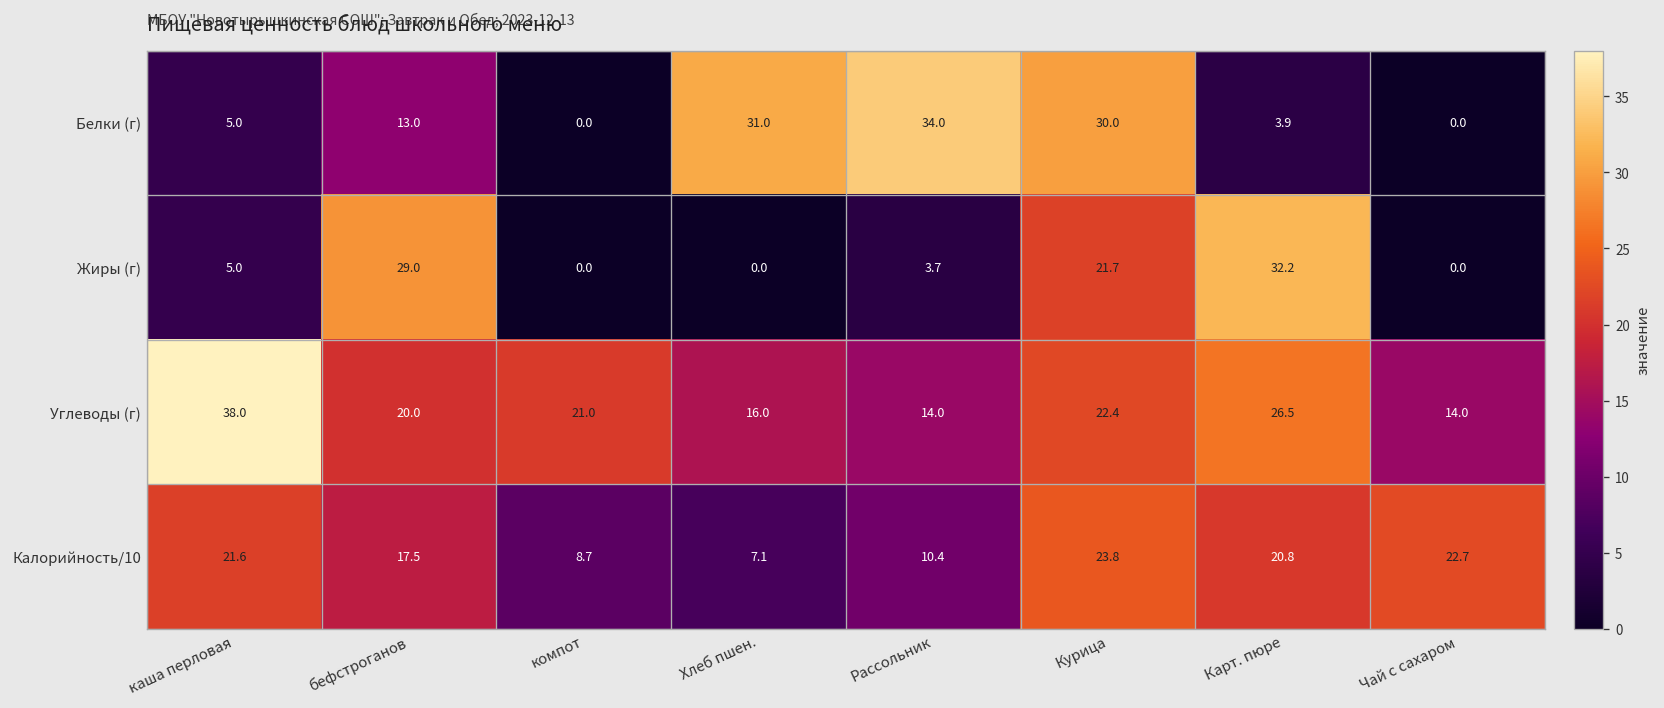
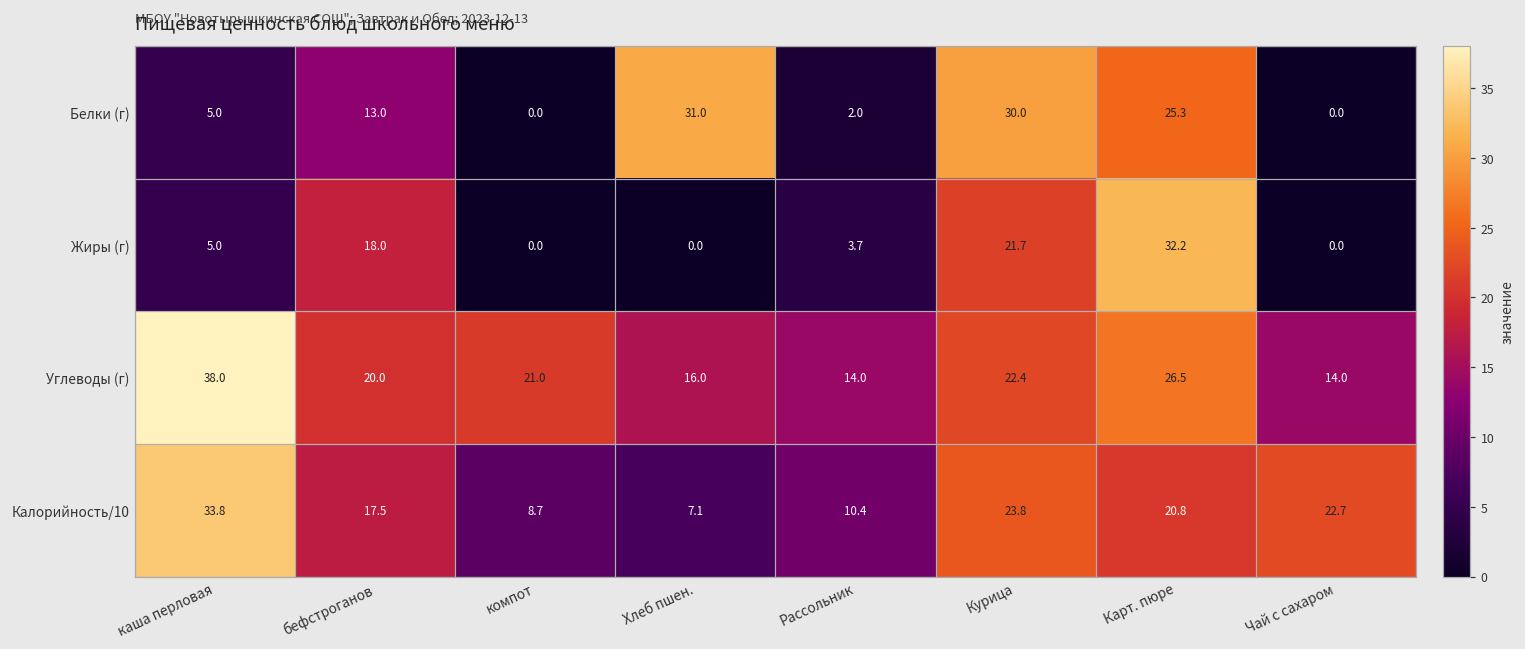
  {
    "Белки (г)": {
      "каша перловая": 5.0,
      "бефстроганов": 13.0,
      "компот": 0.0,
      "Хлеб пшен.": 31.0,
-     "Рассольник": 34.0,
+     "Рассольник": 2.0,
      "Курица": 30.0,
-     "Карт. пюре": 3.9,
+     "Карт. пюре": 25.3,
      "Чай с сахаром": 0.0
    },
    "Жиры (г)": {
      "каша перловая": 5.0,
-     "бефстроганов": 29.0,
+     "бефстроганов": 18.0,
      "компот": 0.0,
      "Хлеб пшен.": 0.0,
      "Рассольник": 3.7,
      "Курица": 21.7,
      "Карт. пюре": 32.2,
      "Чай с сахаром": 0.0
    },
    "Углеводы (г)": {
      "каша перловая": 38.0,
      "бефстроганов": 20.0,
      "компот": 21.0,
      "Хлеб пшен.": 16.0,
      "Рассольник": 14.0,
      "Курица": 22.4,
      "Карт. пюре": 26.5,
      "Чай с сахаром": 14.0
    },
    "Калорийность/10": {
-     "каша перловая": 21.6,
+     "каша перловая": 33.8,
      "бефстроганов": 17.5,
      "компот": 8.7,
      "Хлеб пшен.": 7.1,
      "Рассольник": 10.4,
      "Курица": 23.8,
      "Карт. пюре": 20.8,
      "Чай с сахаром": 22.7
    }
  }
